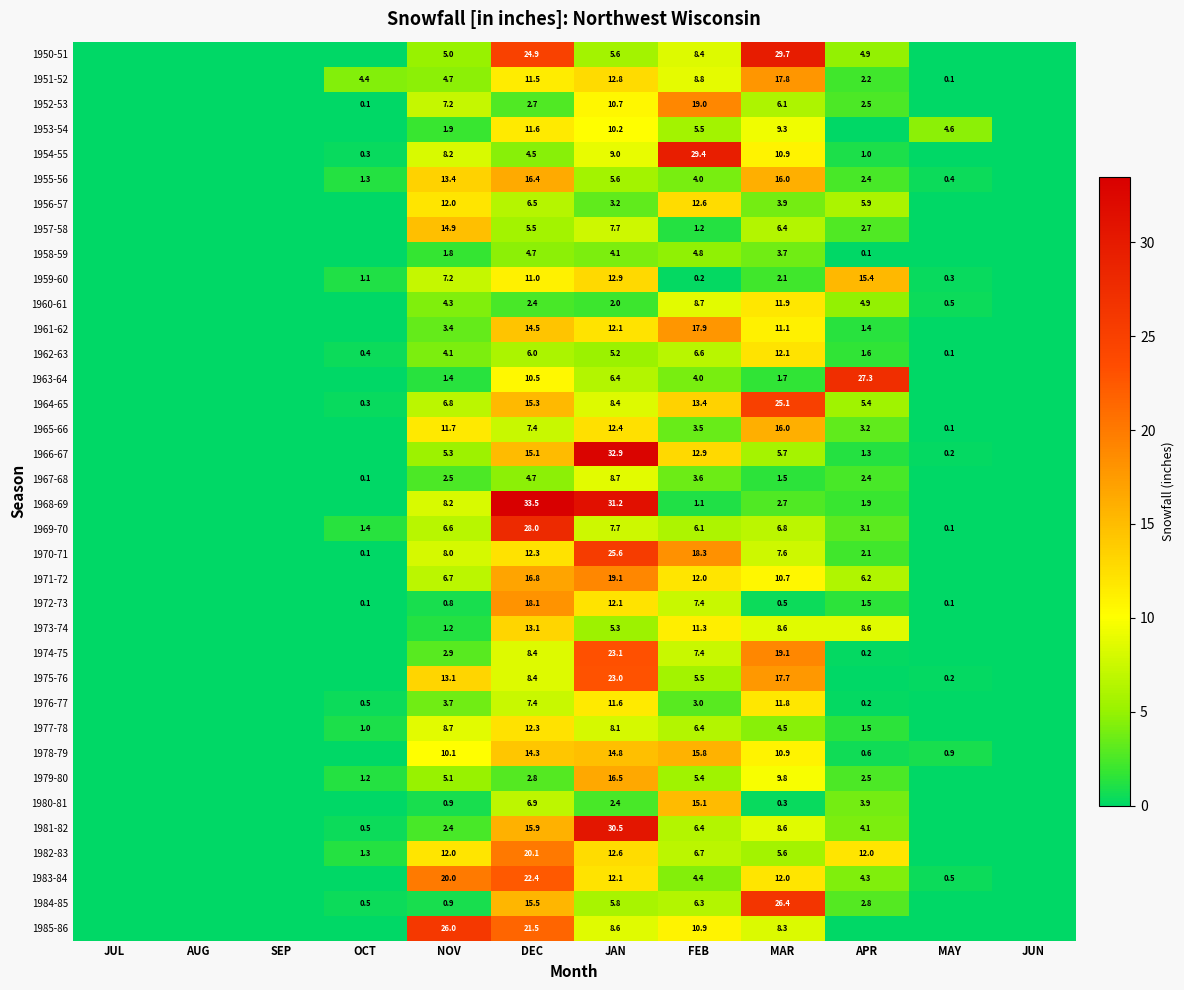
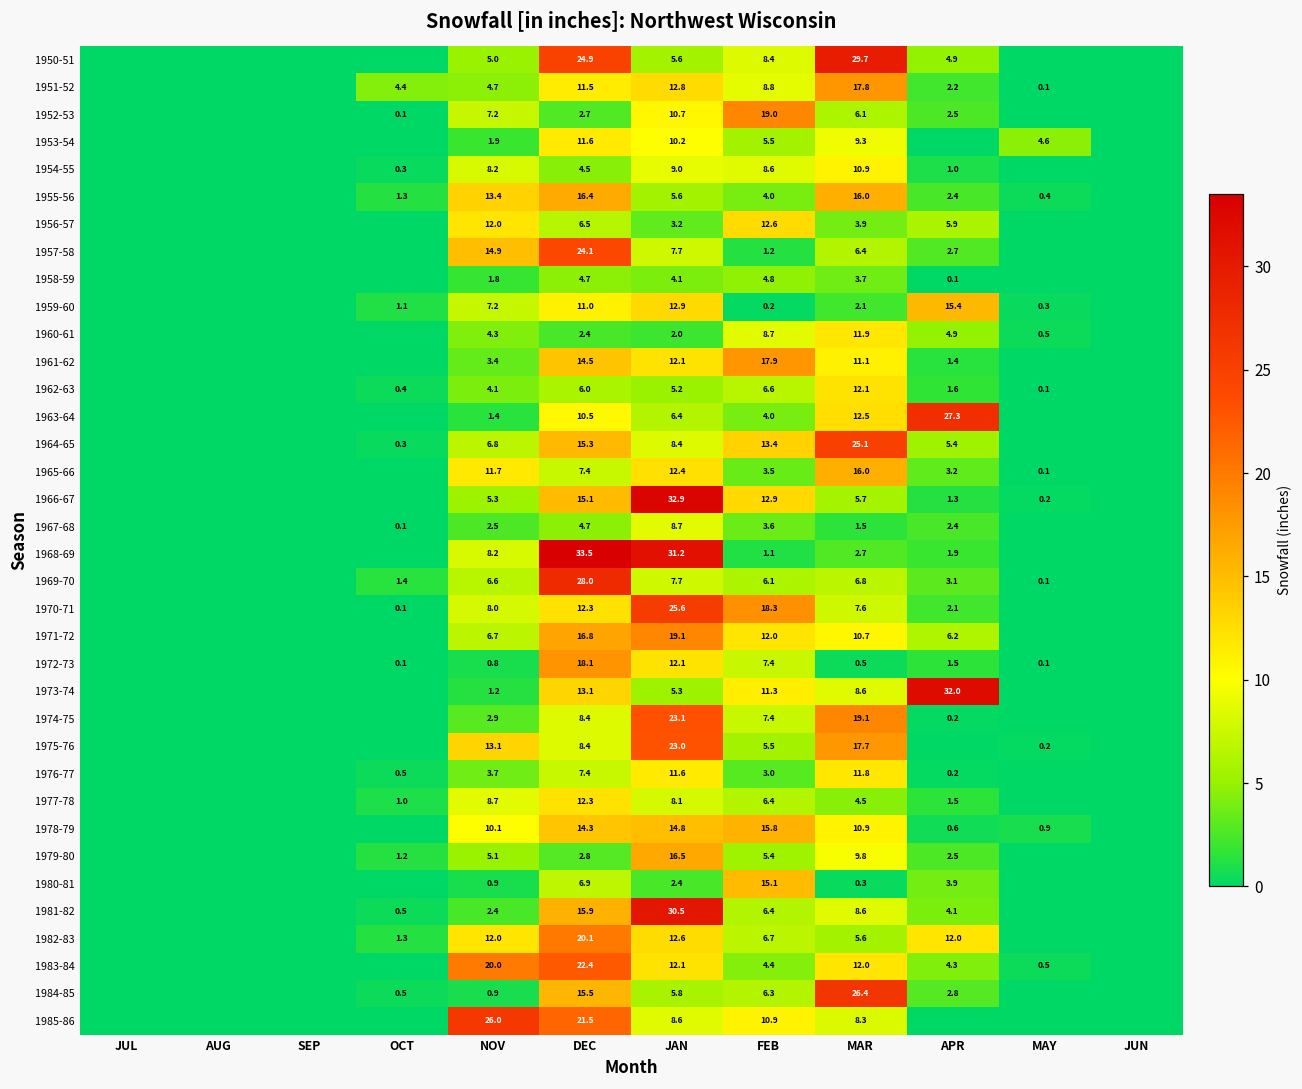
  {
    "1954-55": {
      "OCT": 0.3,
      "NOV": 8.2,
      "DEC": 4.5,
      "JAN": 9.0,
-     "FEB": 29.4,
+     "FEB": 8.6,
      "MAR": 10.9,
      "APR": 1.0
    },
    "1957-58": {
      "NOV": 14.9,
-     "DEC": 5.5,
+     "DEC": 24.1,
      "JAN": 7.7,
      "FEB": 1.2,
      "MAR": 6.4,
      "APR": 2.7
    },
    "1963-64": {
      "NOV": 1.4,
      "DEC": 10.5,
      "JAN": 6.4,
      "FEB": 4.0,
-     "MAR": 1.7,
+     "MAR": 12.5,
      "APR": 27.3
    },
    "1973-74": {
      "NOV": 1.2,
      "DEC": 13.1,
      "JAN": 5.3,
      "FEB": 11.3,
      "MAR": 8.6,
-     "APR": 8.6
+     "APR": 32.0
    }
  }
